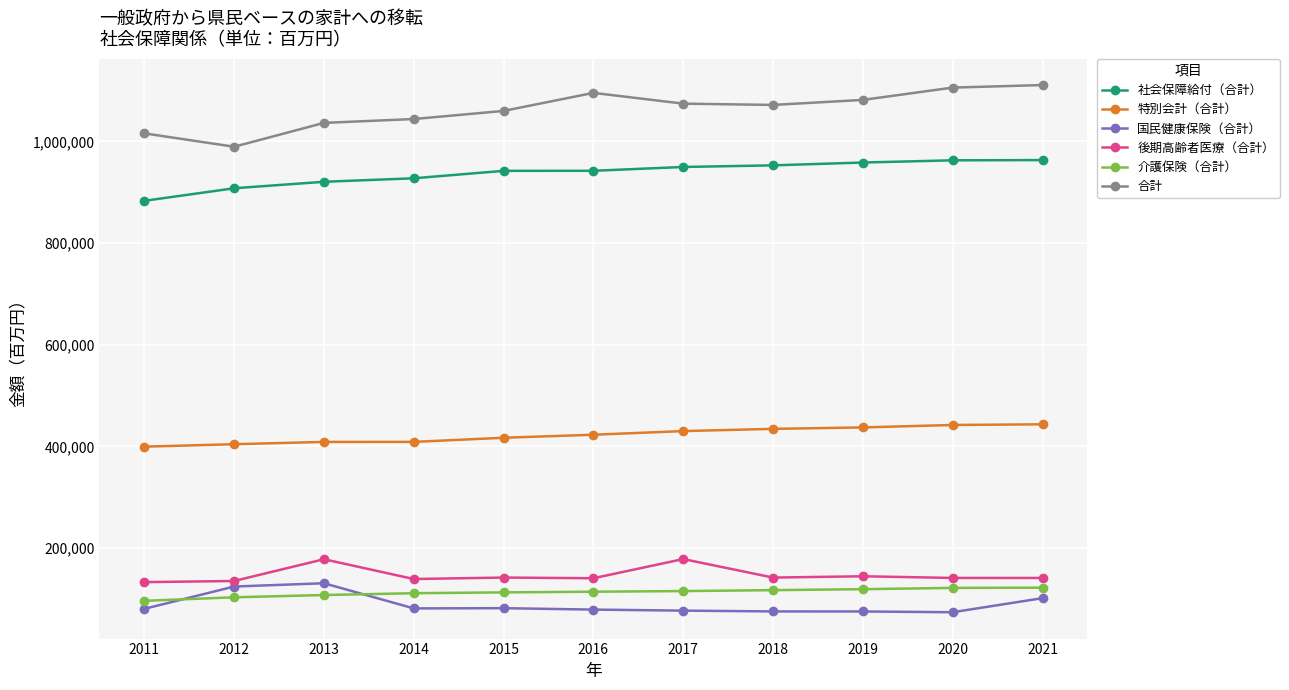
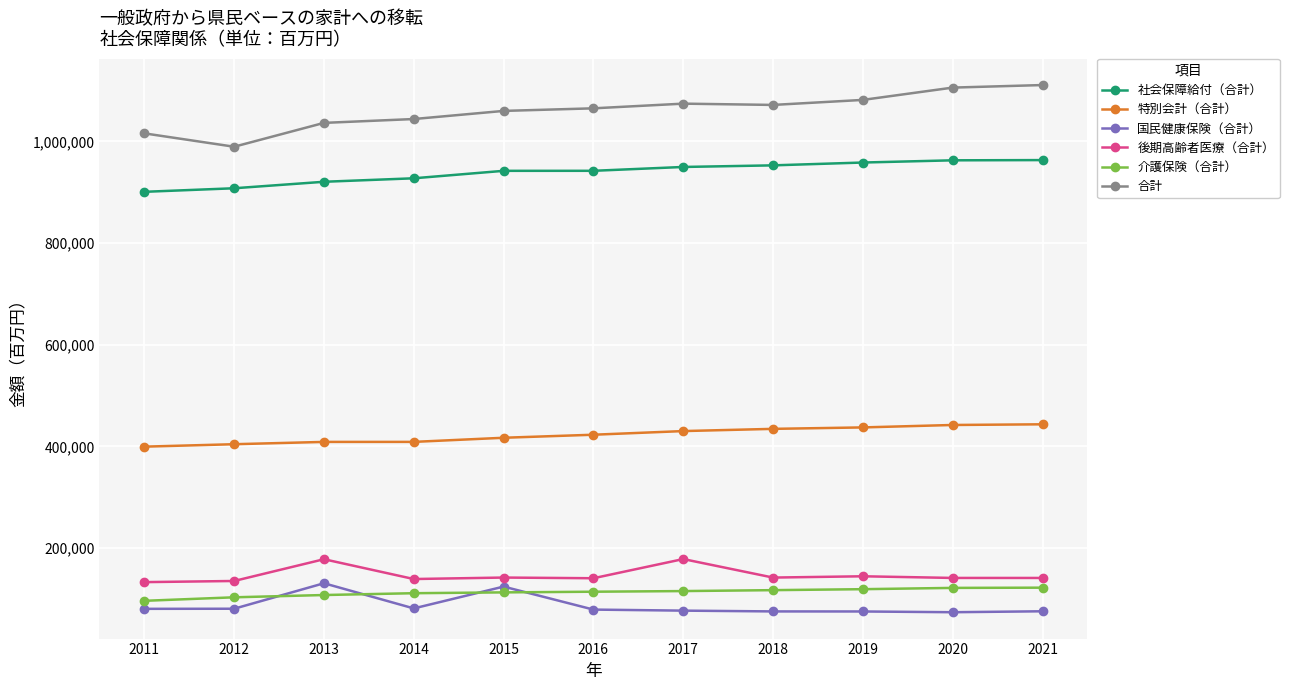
  {
    "社会保障給付（合計）": {
-     "2011": "880,000",
+     "2011": "900,000",
      "2012": "910,000",
      "2013": "920,000",
      "2014": "930,000",
      "2015": "940,000",
      "2016": "940,000",
      "2017": "950,000",
      "2018": "950,000",
      "2019": "960,000",
      "2020": "960,000",
      "2021": "960,000"
    },
    "特別会計（合計）": {
      "2011": "400,000",
      "2012": "400,000",
      "2013": "410,000",
      "2014": "410,000",
      "2015": "420,000",
      "2016": "420,000",
      "2017": "430,000",
      "2018": "430,000",
      "2019": "440,000",
      "2020": "440,000",
      "2021": "440,000"
    },
    "国民健康保険（合計）": {
      "2011": "80,000",
-     "2012": "120,000",
+     "2012": "80,000",
      "2013": "130,000",
      "2014": "80,000",
-     "2015": "80,000",
+     "2015": "120,000",
      "2016": "80,000",
      "2017": "80,000",
      "2018": "80,000",
      "2019": "80,000",
      "2020": "70,000",
-     "2021": "100,000"
+     "2021": "80,000"
    },
    "後期高齢者医療（合計）": {
      "2011": "130,000",
      "2012": "140,000",
      "2013": "180,000",
      "2014": "140,000",
      "2015": "140,000",
      "2016": "140,000",
      "2017": "180,000",
      "2018": "140,000",
      "2019": "140,000",
      "2020": "140,000",
      "2021": "140,000"
    },
    "介護保険（合計）": {
      "2011": "100,000",
      "2012": "100,000",
      "2013": "110,000",
      "2014": "110,000",
      "2015": "110,000",
      "2016": "110,000",
      "2017": "120,000",
      "2018": "120,000",
      "2019": "120,000",
      "2020": "120,000",
      "2021": "120,000"
    },
    "合計": {
      "2011": "1,020,000",
      "2012": "990,000",
      "2013": "1,040,000",
      "2014": "1,040,000",
      "2015": "1,060,000",
-     "2016": "1,100,000",
+     "2016": "1,070,000",
      "2017": "1,070,000",
      "2018": "1,070,000",
      "2019": "1,080,000",
      "2020": "1,110,000",
      "2021": "1,110,000"
    }
  }
